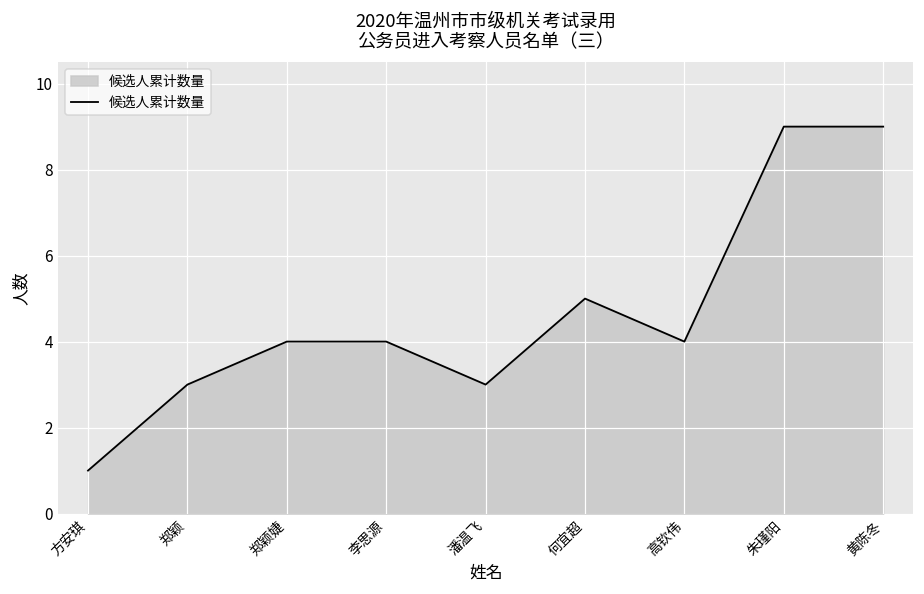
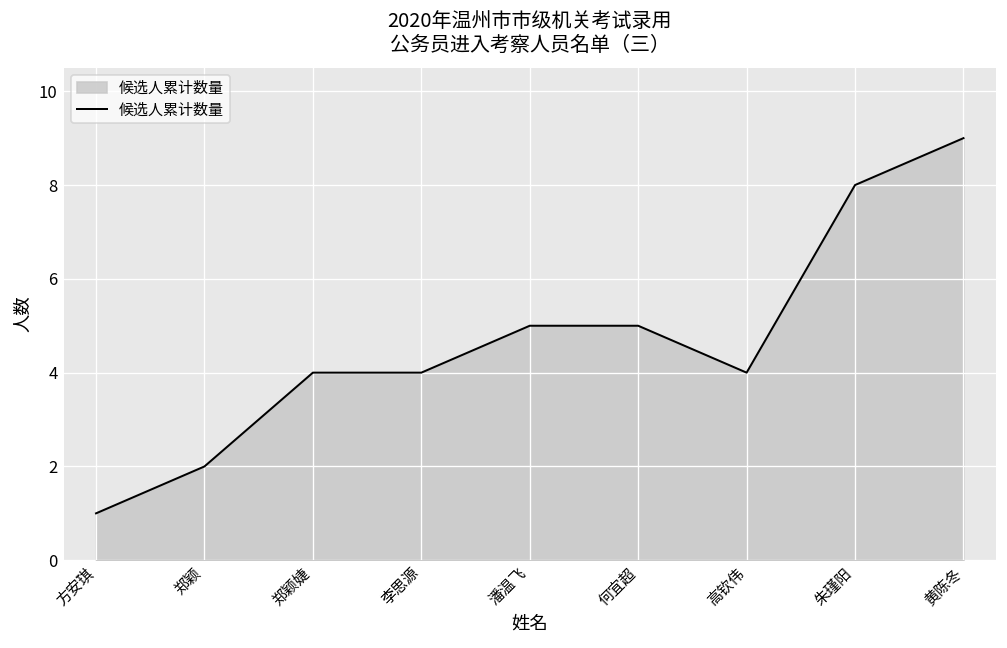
  {
    "方安琪": 1,
-   "郑颖": 3,
+   "郑颖": 2,
    "郑颖婕": 4,
    "李思源": 4,
-   "潘温飞": 3,
+   "潘温飞": 5,
    "何宜超": 5,
    "高钦伟": 4,
-   "朱瑾阳": 9,
+   "朱瑾阳": 8,
    "黄陈冬": 9
  }
